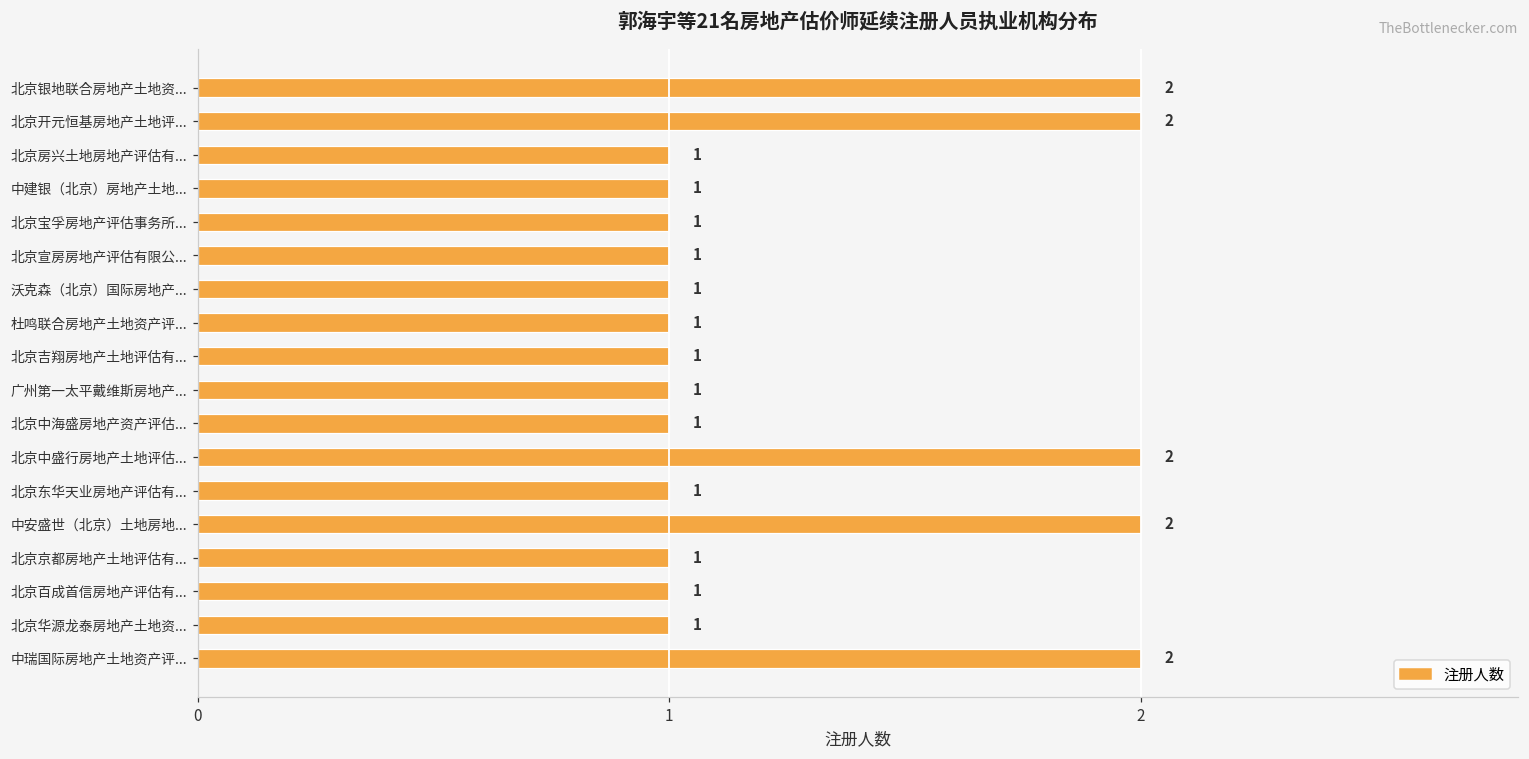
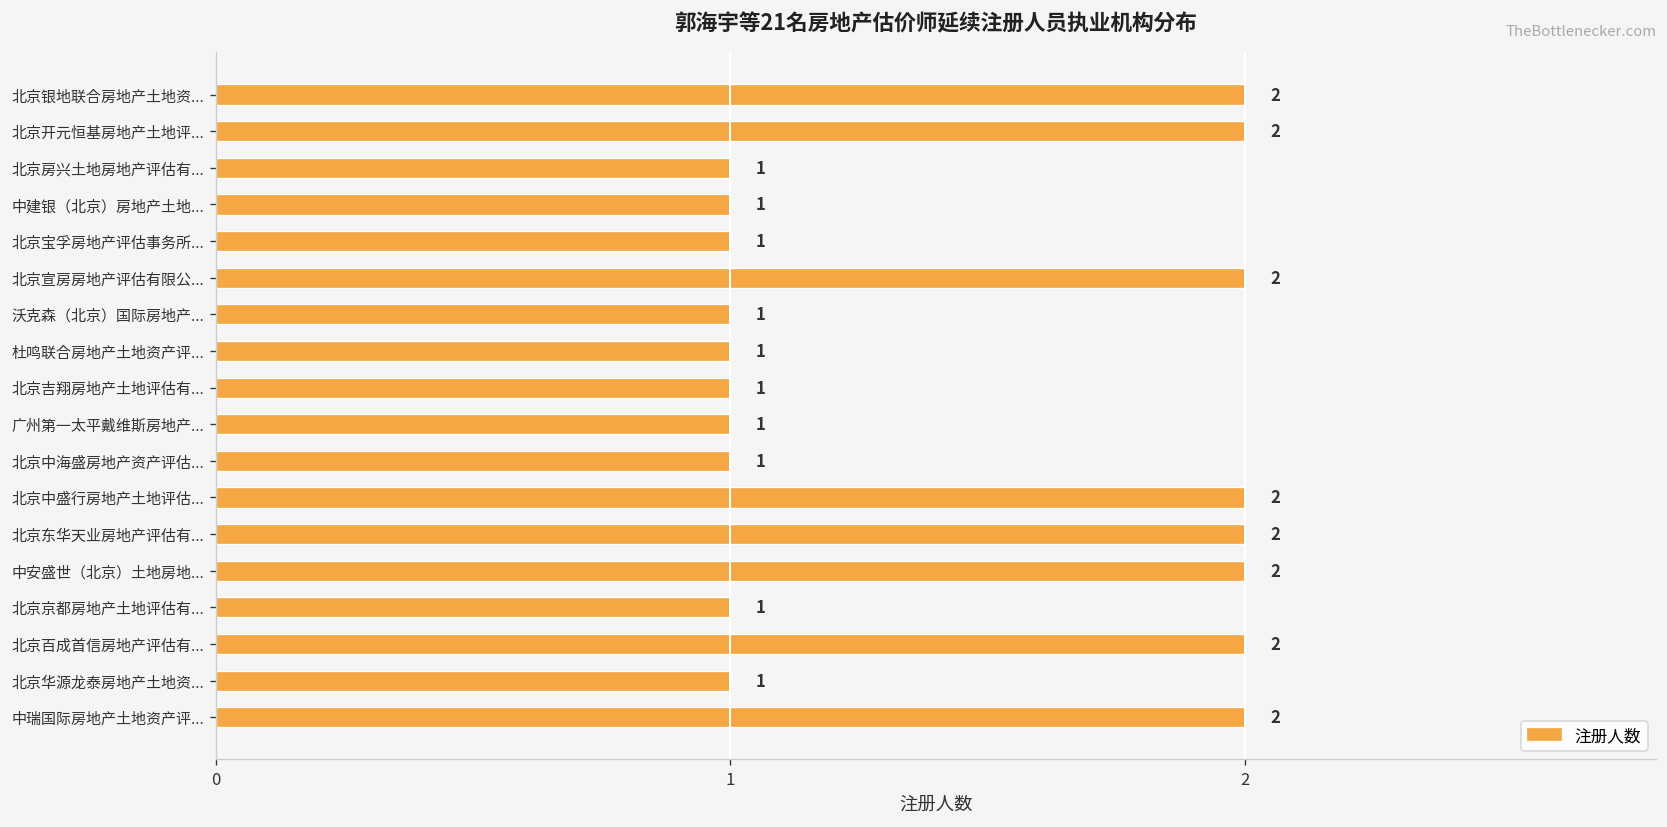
  {
    "北京银地联合房地产土地资...": 2,
    "北京开元恒基房地产土地评...": 2,
    "北京房兴土地房地产评估有...": 1,
    "中建银（北京）房地产土地...": 1,
    "北京宝孚房地产评估事务所...": 1,
-   "北京宣房房地产评估有限公...": 1,
+   "北京宣房房地产评估有限公...": 2,
    "沃克森（北京）国际房地产...": 1,
    "杜鸣联合房地产土地资产评...": 1,
    "北京吉翔房地产土地评估有...": 1,
    "广州第一太平戴维斯房地产...": 1,
    "北京中海盛房地产资产评估...": 1,
    "北京中盛行房地产土地评估...": 2,
-   "北京东华天业房地产评估有...": 1,
+   "北京东华天业房地产评估有...": 2,
    "中安盛世（北京）土地房地...": 2,
    "北京京都房地产土地评估有...": 1,
-   "北京百成首信房地产评估有...": 1,
+   "北京百成首信房地产评估有...": 2,
    "北京华源龙泰房地产土地资...": 1,
    "中瑞国际房地产土地资产评...": 2
  }
